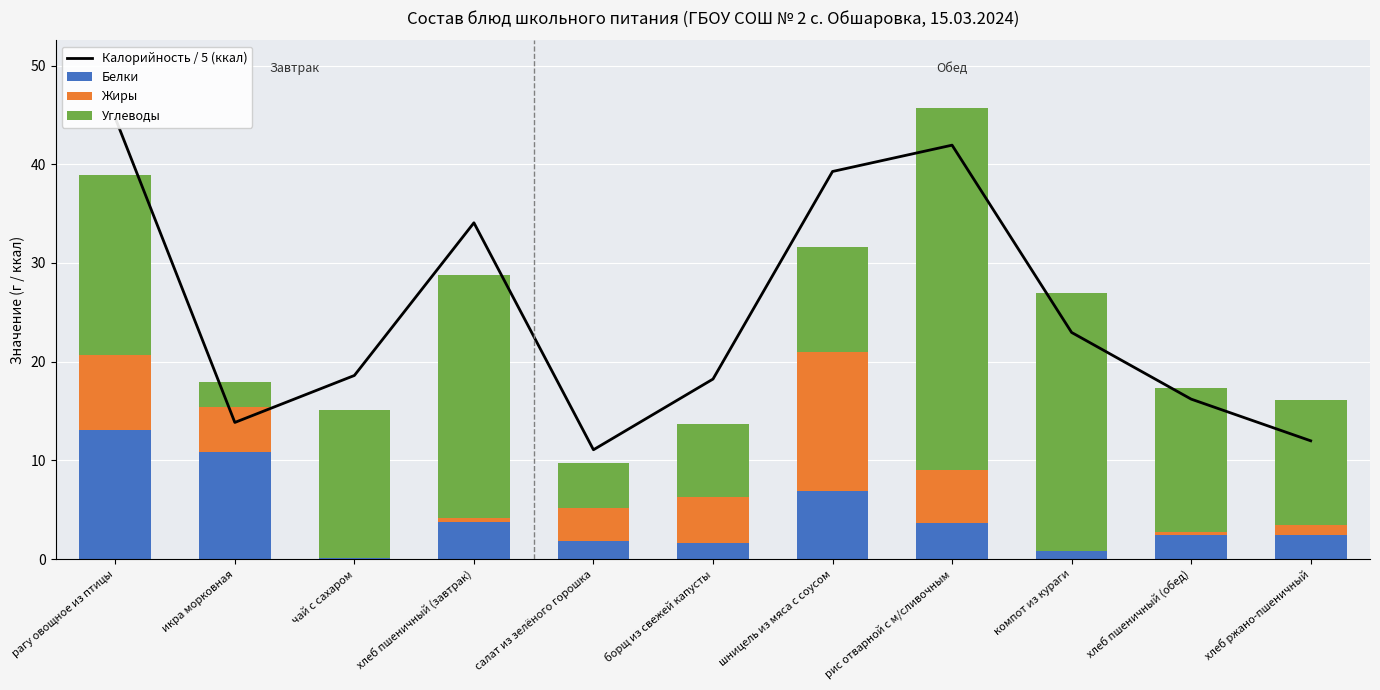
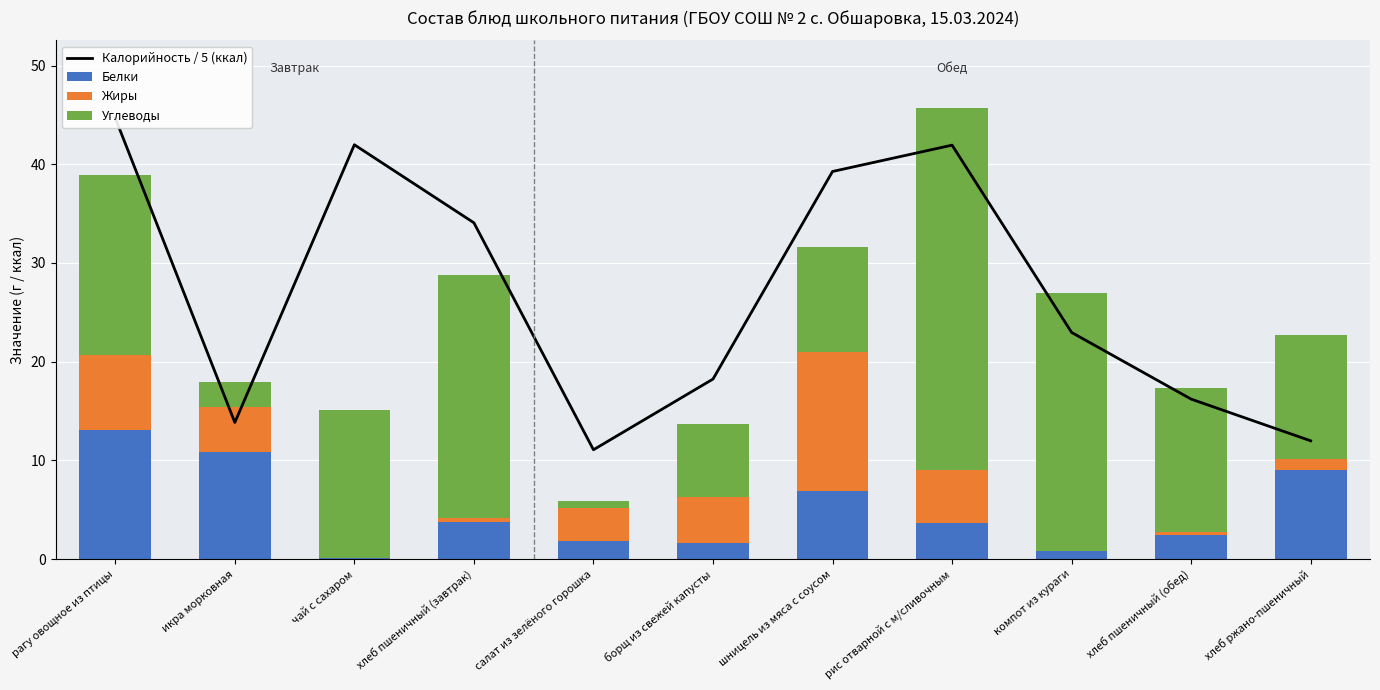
  {
    "Белки": {
      "рагу овощное из птицы": 13,
      "икра морковная": 11,
      "хлеб пшеничный (завтрак)": 4,
      "салат из зелёного горошка": 2,
      "борщ из свежей капусты": 2,
      "шницель из мяса с соусом": 7,
      "рис отварной с м/сливочным": 4,
      "компот из кураги": 1,
      "хлеб пшеничный (обед)": 2,
-     "хлеб ржано-пшеничный": 2
+     "хлеб ржано-пшеничный": 9
    },
    "Калорийность / 5 (ккал)": {
      "икра морковная": 14,
-     "чай с сахаром": 19,
+     "чай с сахаром": 42,
      "хлеб пшеничный (завтрак)": 34,
      "салат из зелёного горошка": 11,
      "борщ из свежей капусты": 18,
      "шницель из мяса с соусом": 39,
      "рис отварной с м/сливочным": 42,
      "компот из кураги": 23,
      "хлеб пшеничный (обед)": 16,
      "хлеб ржано-пшеничный": 12
    },
    "Жиры": {
      "рагу овощное из птицы": 8,
      "икра морковная": 5,
      "хлеб пшеничный (завтрак)": 0,
      "салат из зелёного горошка": 3,
      "борщ из свежей капусты": 5,
      "шницель из мяса с соусом": 14,
      "рис отварной с м/сливочным": 5,
      "хлеб пшеничный (обед)": 0,
      "хлеб ржано-пшеничный": 1
    },
    "Углеводы": {
      "рагу овощное из птицы": 18,
      "икра морковная": 3,
      "чай с сахаром": 15,
      "хлеб пшеничный (завтрак)": 25,
-     "салат из зелёного горошка": 5,
+     "салат из зелёного горошка": 1,
      "борщ из свежей капусты": 7,
      "шницель из мяса с соусом": 11,
      "рис отварной с м/сливочным": 37,
      "компот из кураги": 26,
      "хлеб пшеничный (обед)": 15,
      "хлеб ржано-пшеничный": 13
    }
  }
